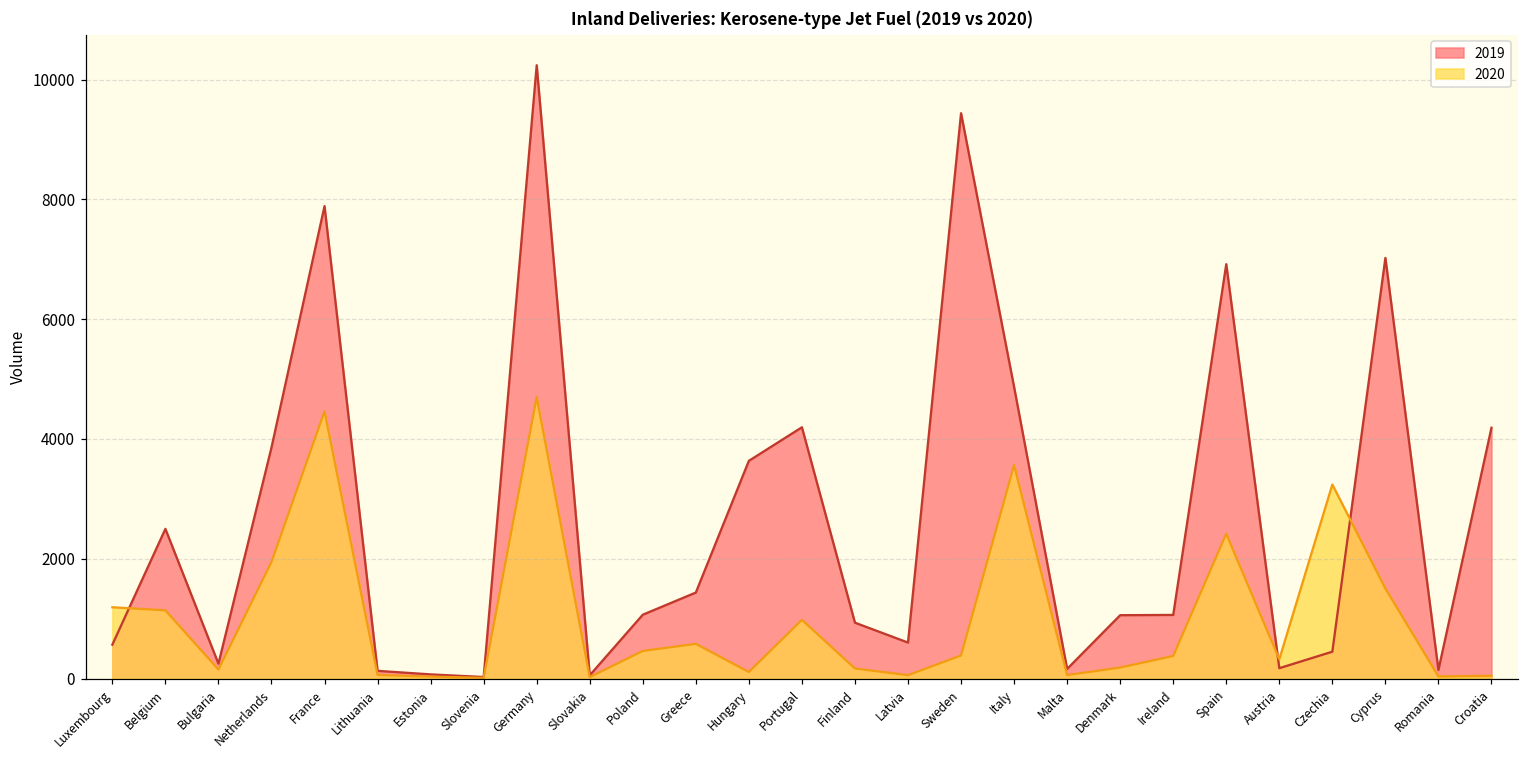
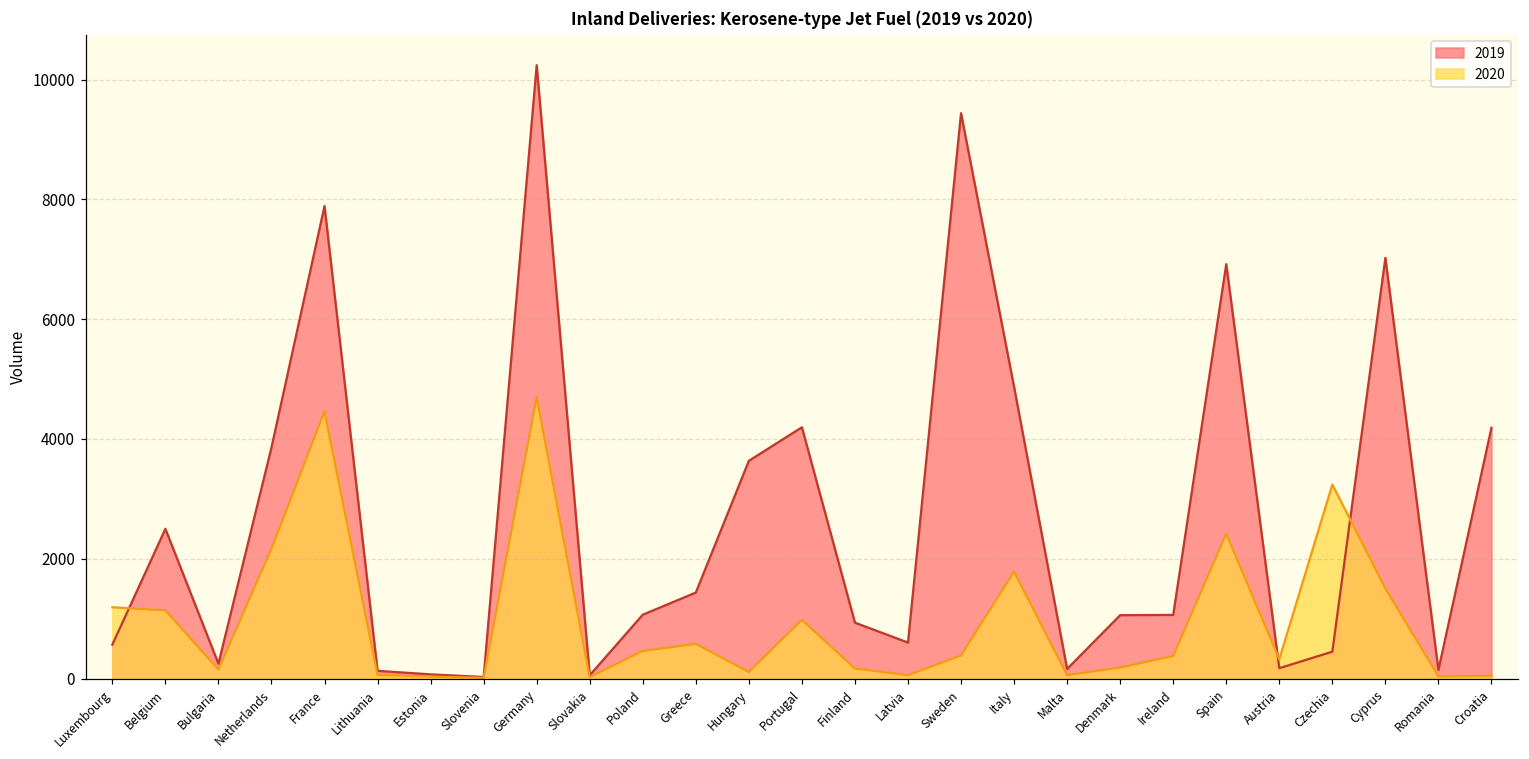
  {
    "2019": {
      "Luxembourg": 600,
      "Belgium": 2500,
      "Bulgaria": 200,
      "Netherlands": 3900,
      "France": 7900,
      "Lithuania": 100,
      "Germany": 10200,
      "Poland": 1100,
      "Greece": 1400,
      "Hungary": 3600,
      "Portugal": 4200,
      "Finland": 900,
      "Latvia": 600,
      "Sweden": 9400,
      "Italy": 4900,
      "Malta": 200,
      "Denmark": 1100,
      "Ireland": 1100,
      "Spain": 6900,
      "Austria": 200,
      "Czechia": 400,
      "Cyprus": 7000,
      "Romania": 100,
      "Croatia": 4200
    },
    "2020": {
      "Luxembourg": 1200,
      "Belgium": 1100,
      "Bulgaria": 200,
-     "Netherlands": 1900,
+     "Netherlands": 2200,
      "France": 4500,
      "Lithuania": 100,
      "Germany": 4700,
      "Poland": 500,
      "Greece": 600,
      "Hungary": 100,
      "Portugal": 1000,
      "Finland": 200,
      "Latvia": 100,
      "Sweden": 400,
-     "Italy": 3600,
+     "Italy": 1800,
      "Malta": 100,
      "Denmark": 200,
      "Ireland": 400,
      "Spain": 2400,
      "Austria": 300,
      "Czechia": 3200,
      "Cyprus": 1500,
      "Romania": 0,
      "Croatia": 0
    }
  }
